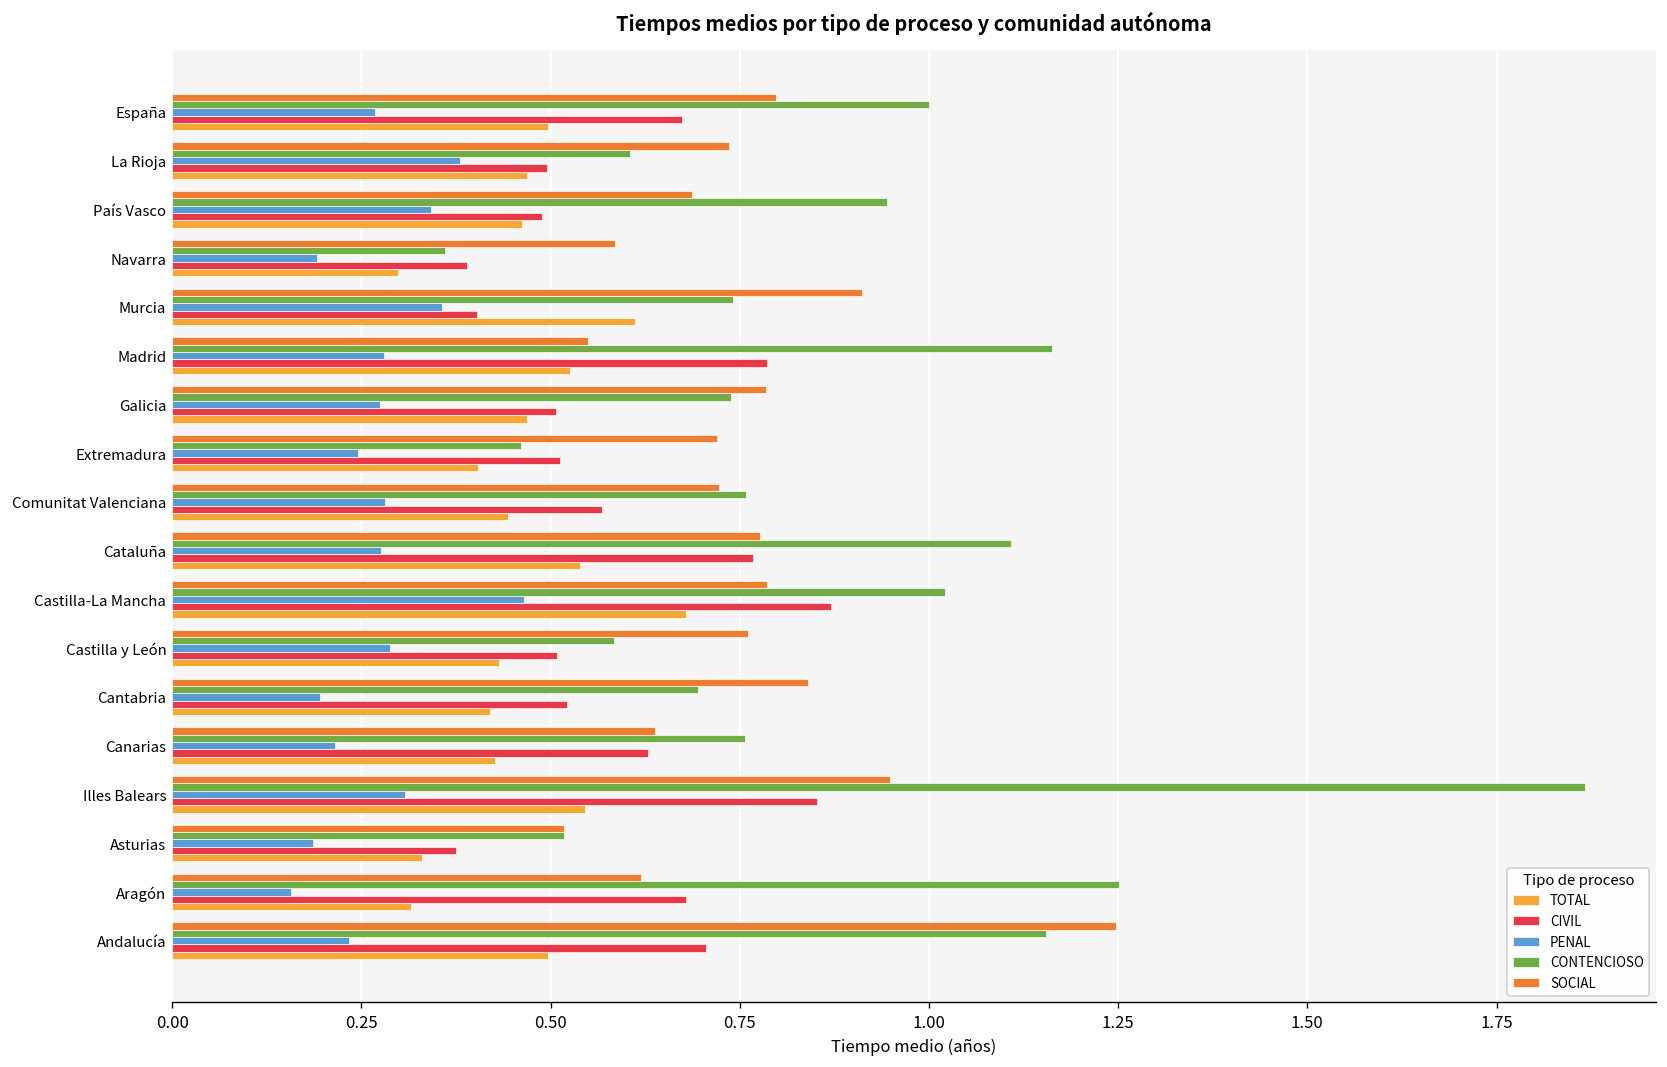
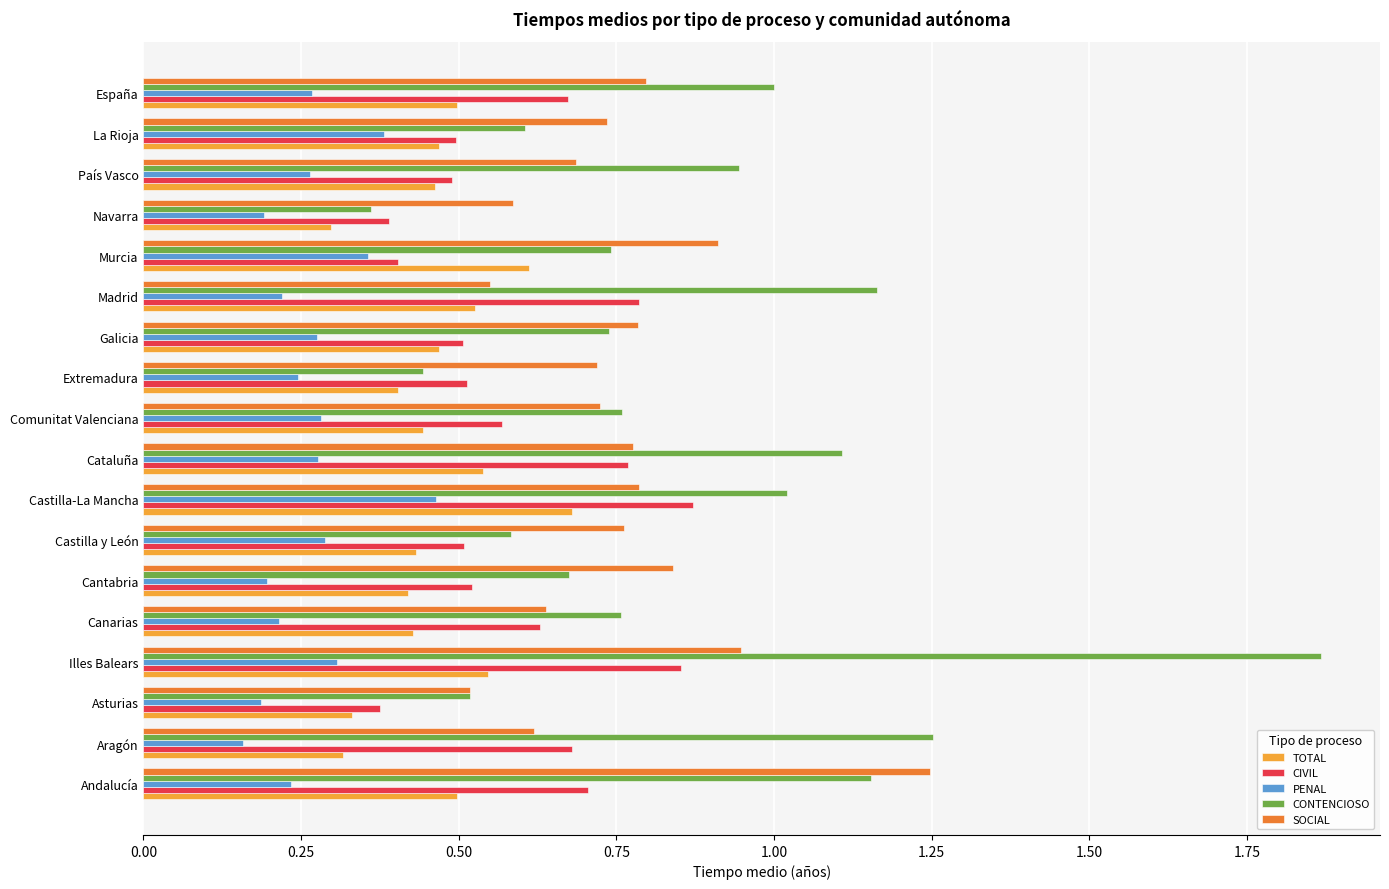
  {
    "CIVIL": {
      "España": 0.67,
      "La Rioja": 0.50,
      "País Vasco": 0.49,
      "Navarra": 0.39,
      "Murcia": 0.40,
      "Madrid": 0.79,
      "Galicia": 0.51,
      "Extremadura": 0.51,
      "Comunitat Valenciana": 0.57,
      "Cataluña": 0.77,
      "Castilla-La Mancha": 0.87,
      "Castilla y León": 0.51,
      "Cantabria": 0.52,
      "Canarias": 0.63,
      "Illes Balears": 0.85,
      "Asturias": 0.38,
      "Aragón": 0.68,
      "Andalucía": 0.70
    },
    "PENAL": {
      "España": 0.27,
      "La Rioja": 0.38,
-     "País Vasco": 0.34,
+     "País Vasco": 0.26,
      "Navarra": 0.19,
      "Murcia": 0.36,
-     "Madrid": 0.28,
+     "Madrid": 0.22,
      "Galicia": 0.27,
      "Extremadura": 0.25,
      "Comunitat Valenciana": 0.28,
      "Cataluña": 0.28,
      "Castilla-La Mancha": 0.46,
      "Castilla y León": 0.29,
      "Cantabria": 0.20,
      "Canarias": 0.21,
      "Illes Balears": 0.31,
      "Asturias": 0.19,
      "Aragón": 0.16,
      "Andalucía": 0.23
    },
    "CONTENCIOSO": {
      "España": 1.00,
      "La Rioja": 0.61,
      "País Vasco": 0.94,
      "Navarra": 0.36,
      "Murcia": 0.74,
      "Madrid": 1.16,
      "Galicia": 0.74,
-     "Extremadura": 0.46,
+     "Extremadura": 0.44,
      "Comunitat Valenciana": 0.76,
      "Cataluña": 1.11,
      "Castilla-La Mancha": 1.02,
      "Castilla y León": 0.58,
-     "Cantabria": 0.69,
+     "Cantabria": 0.67,
      "Canarias": 0.76,
      "Illes Balears": 1.87,
      "Asturias": 0.52,
      "Aragón": 1.25,
      "Andalucía": 1.15
    }
  }
